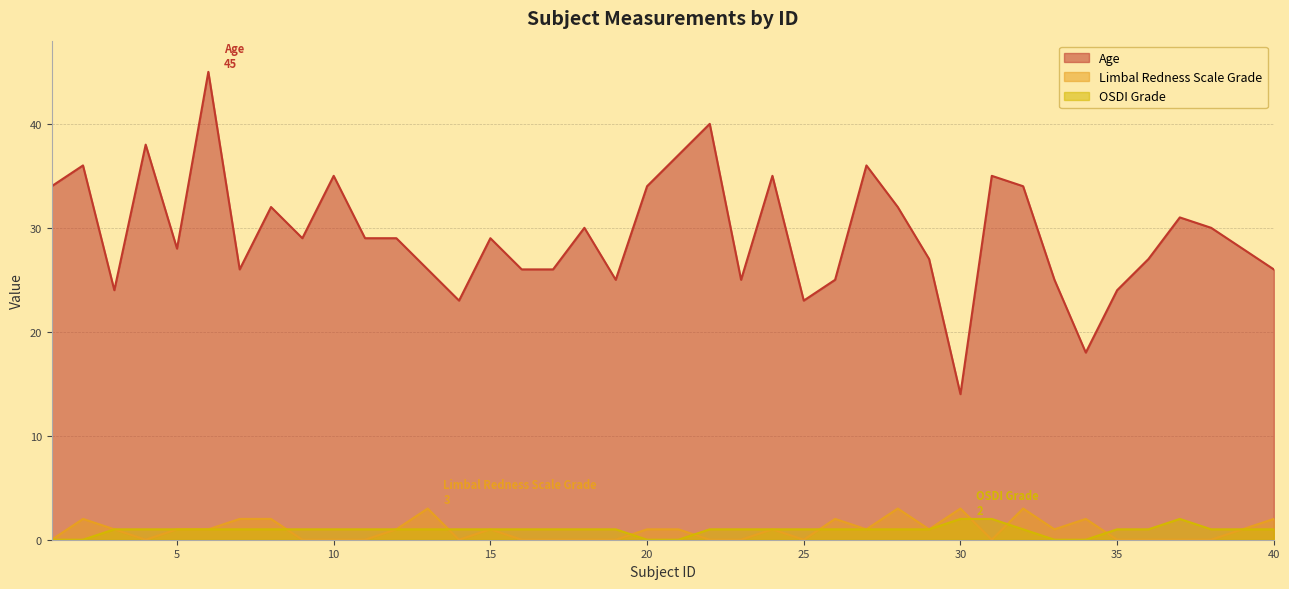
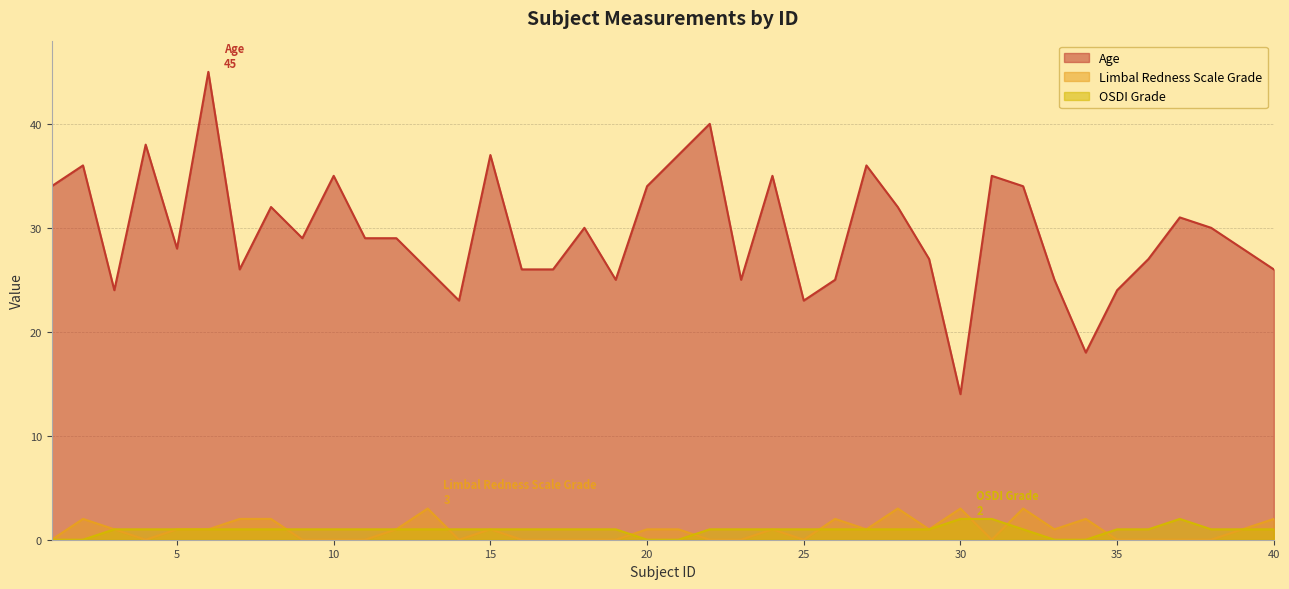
  {
    "Age": {
      "5": 28,
      "10": 35,
-     "15": 29,
+     "15": 37,
      "20": 34,
      "25": 23,
      "30": 14,
      "35": 24,
      "40": 26
    }
  }
